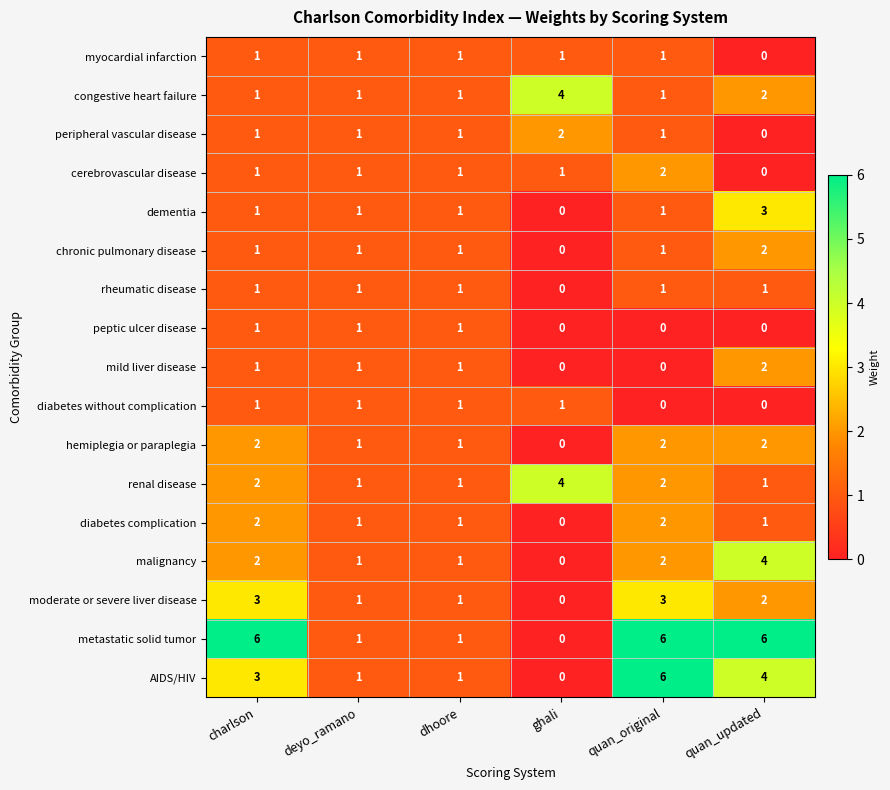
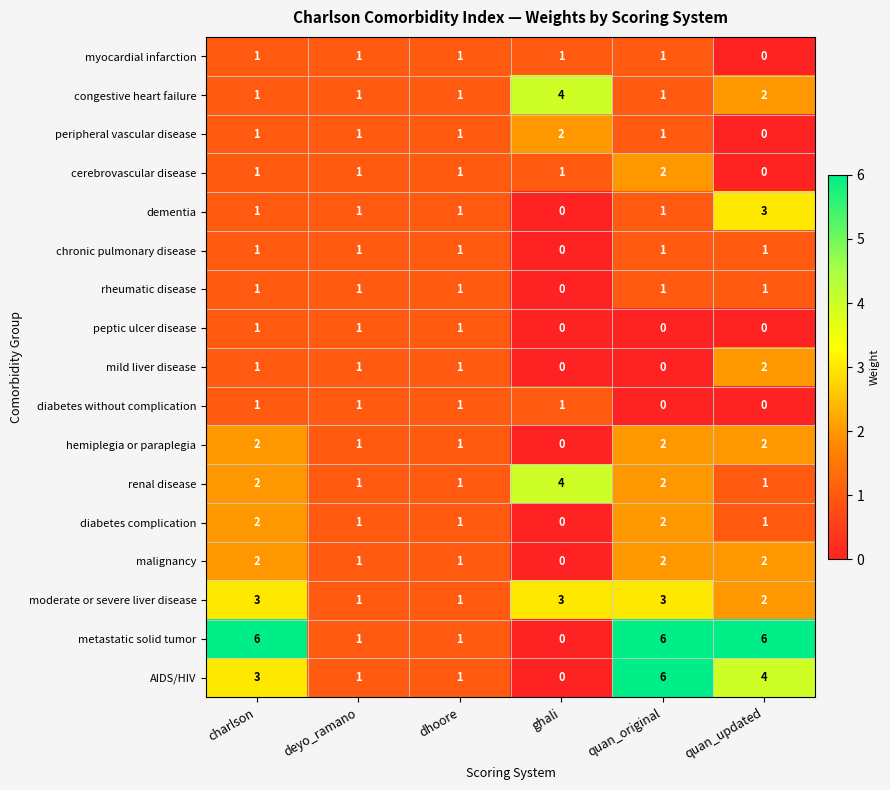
  {
    "myocardial infarction": {
      "charlson": 1,
      "deyo_ramano": 1,
      "dhoore": 1,
      "ghali": 1,
      "quan_original": 1,
      "quan_updated": 0
    },
    "congestive heart failure": {
      "charlson": 1,
      "deyo_ramano": 1,
      "dhoore": 1,
      "ghali": 4,
      "quan_original": 1,
      "quan_updated": 2
    },
    "peripheral vascular disease": {
      "charlson": 1,
      "deyo_ramano": 1,
      "dhoore": 1,
      "ghali": 2,
      "quan_original": 1,
      "quan_updated": 0
    },
    "cerebrovascular disease": {
      "charlson": 1,
      "deyo_ramano": 1,
      "dhoore": 1,
      "ghali": 1,
      "quan_original": 2,
      "quan_updated": 0
    },
    "dementia": {
      "charlson": 1,
      "deyo_ramano": 1,
      "dhoore": 1,
      "ghali": 0,
      "quan_original": 1,
      "quan_updated": 3
    },
    "chronic pulmonary disease": {
      "charlson": 1,
      "deyo_ramano": 1,
      "dhoore": 1,
      "ghali": 0,
      "quan_original": 1,
-     "quan_updated": 2
+     "quan_updated": 1
    },
    "rheumatic disease": {
      "charlson": 1,
      "deyo_ramano": 1,
      "dhoore": 1,
      "ghali": 0,
      "quan_original": 1,
      "quan_updated": 1
    },
    "peptic ulcer disease": {
      "charlson": 1,
      "deyo_ramano": 1,
      "dhoore": 1,
      "ghali": 0,
      "quan_original": 0,
      "quan_updated": 0
    },
    "mild liver disease": {
      "charlson": 1,
      "deyo_ramano": 1,
      "dhoore": 1,
      "ghali": 0,
      "quan_original": 0,
      "quan_updated": 2
    },
    "diabetes without complication": {
      "charlson": 1,
      "deyo_ramano": 1,
      "dhoore": 1,
      "ghali": 1,
      "quan_original": 0,
      "quan_updated": 0
    },
    "hemiplegia or paraplegia": {
      "charlson": 2,
      "deyo_ramano": 1,
      "dhoore": 1,
      "ghali": 0,
      "quan_original": 2,
      "quan_updated": 2
    },
    "renal disease": {
      "charlson": 2,
      "deyo_ramano": 1,
      "dhoore": 1,
      "ghali": 4,
      "quan_original": 2,
      "quan_updated": 1
    },
    "diabetes complication": {
      "charlson": 2,
      "deyo_ramano": 1,
      "dhoore": 1,
      "ghali": 0,
      "quan_original": 2,
      "quan_updated": 1
    },
    "malignancy": {
      "charlson": 2,
      "deyo_ramano": 1,
      "dhoore": 1,
      "ghali": 0,
      "quan_original": 2,
-     "quan_updated": 4
+     "quan_updated": 2
    },
    "moderate or severe liver disease": {
      "charlson": 3,
      "deyo_ramano": 1,
      "dhoore": 1,
-     "ghali": 0,
+     "ghali": 3,
      "quan_original": 3,
      "quan_updated": 2
    },
    "metastatic solid tumor": {
      "charlson": 6,
      "deyo_ramano": 1,
      "dhoore": 1,
      "ghali": 0,
      "quan_original": 6,
      "quan_updated": 6
    },
    "AIDS/HIV": {
      "charlson": 3,
      "deyo_ramano": 1,
      "dhoore": 1,
      "ghali": 0,
      "quan_original": 6,
      "quan_updated": 4
    }
  }
